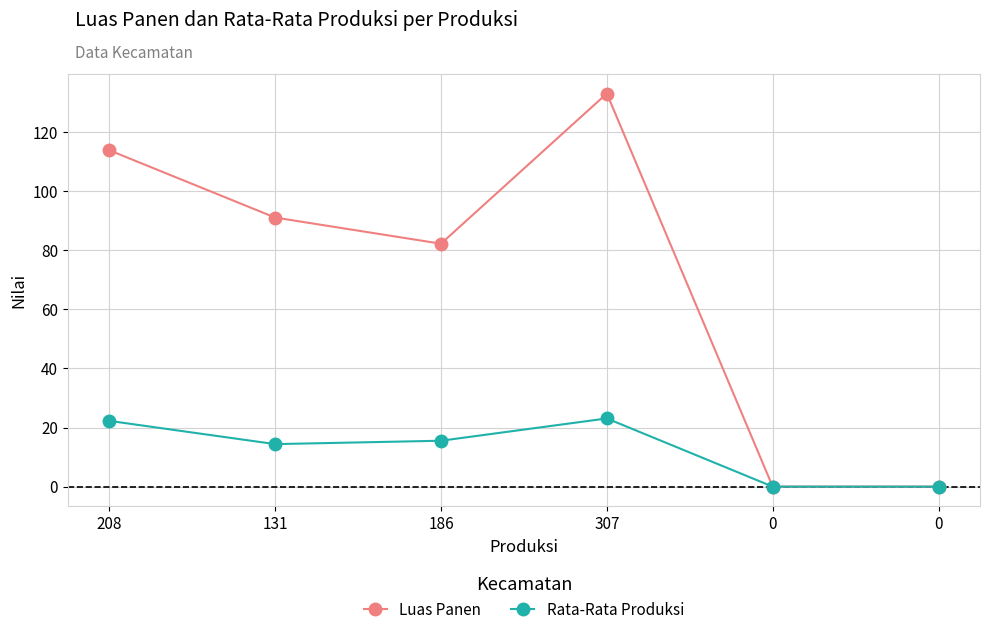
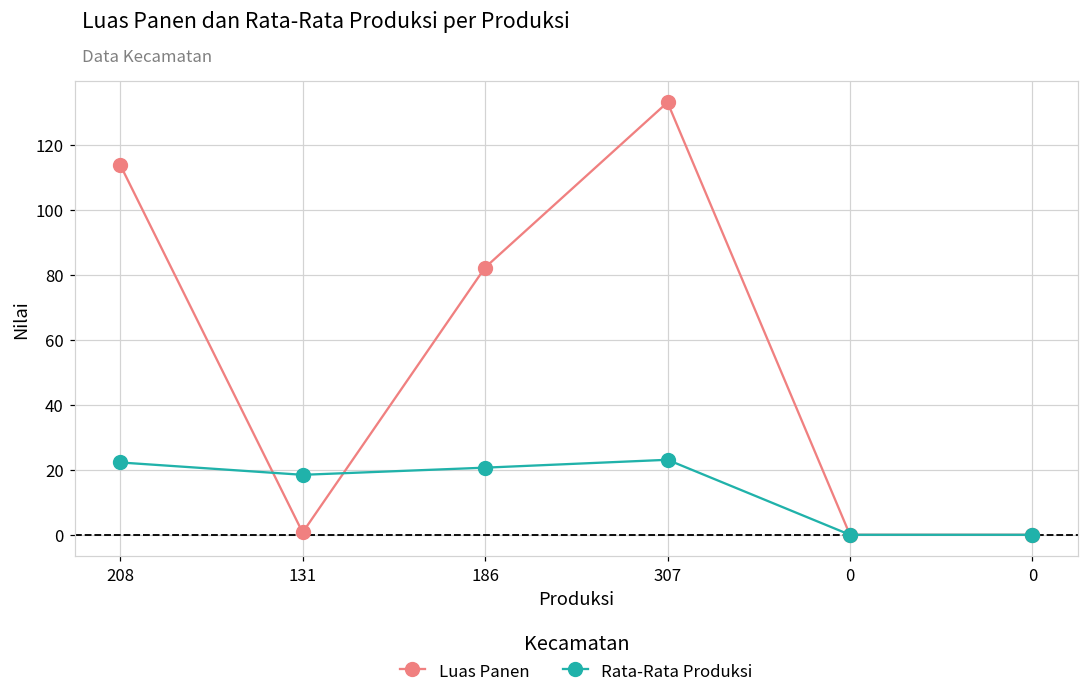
  {
    "Luas Panen": {
      "208": 114,
-     "131": 91,
+     "131": 1,
      "186": 82,
      "307": 133
    },
    "Rata-Rata Produksi": {
      "208": 22,
-     "131": 14,
-     "186": 16,
+     "131": 18,
+     "186": 21,
      "307": 23
    }
  }
